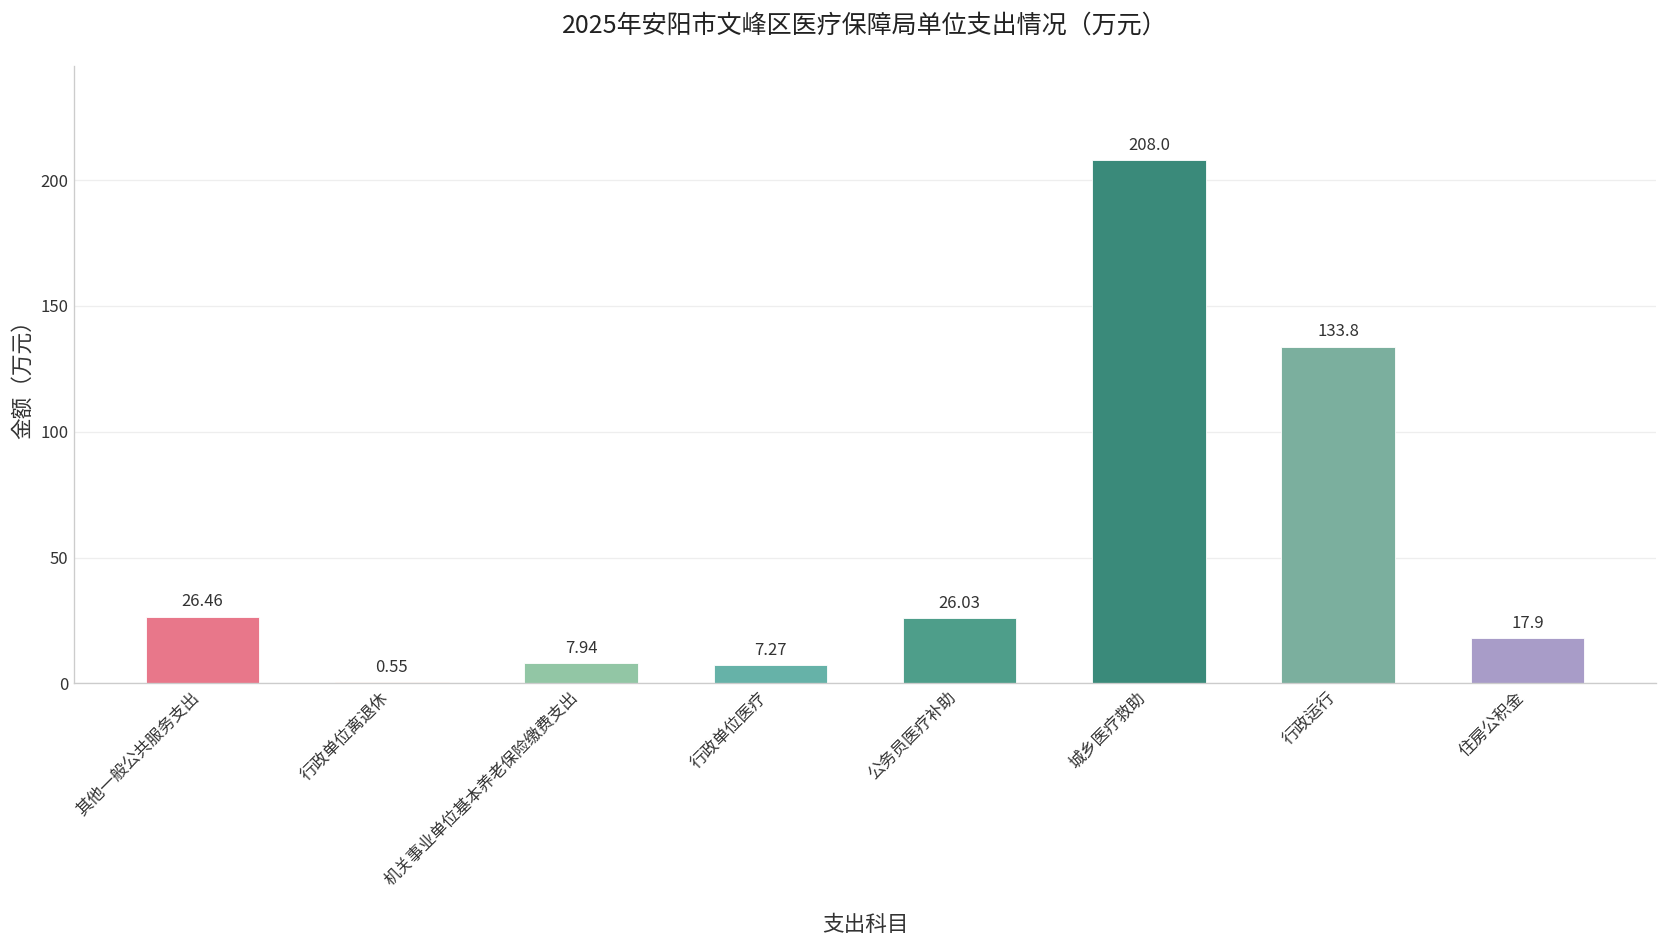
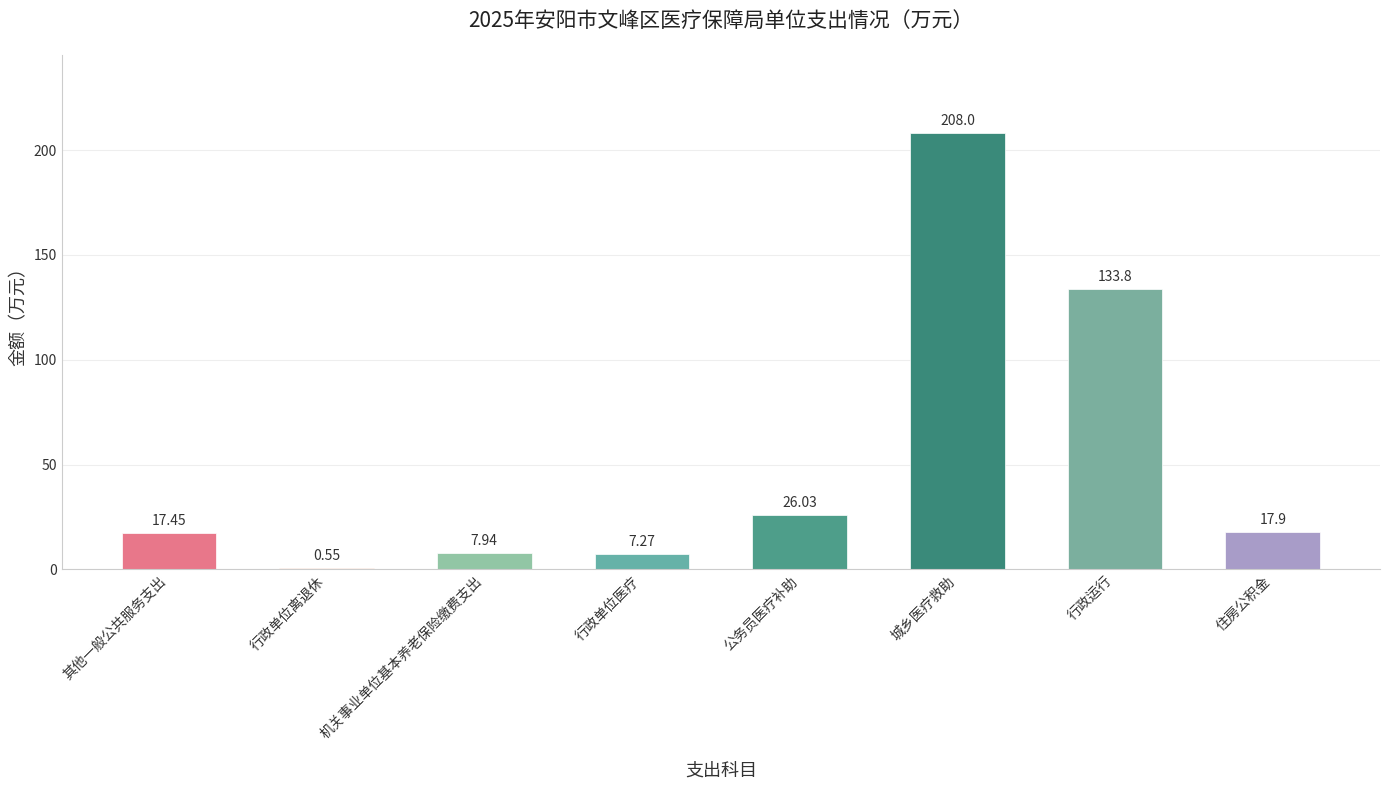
  {
-   "其他一般公共服务支出": 26.46,
+   "其他一般公共服务支出": 17.45,
    "行政单位离退休": 0.55,
    "机关事业单位基本养老保险缴费支出": 7.94,
    "行政单位医疗": 7.27,
    "公务员医疗补助": 26.03,
    "城乡医疗救助": 208.0,
    "行政运行": 133.8,
    "住房公积金": 17.9
  }
